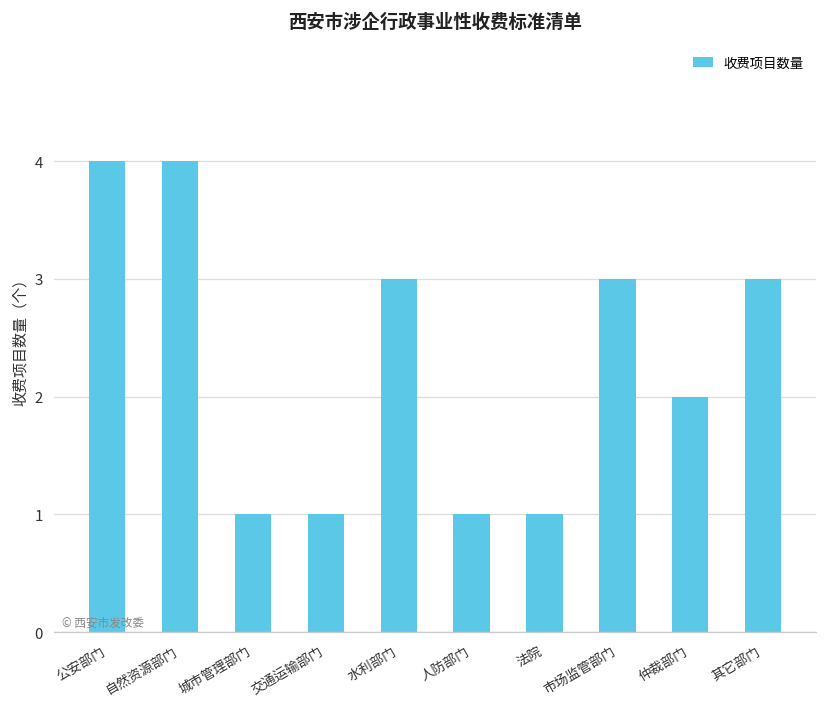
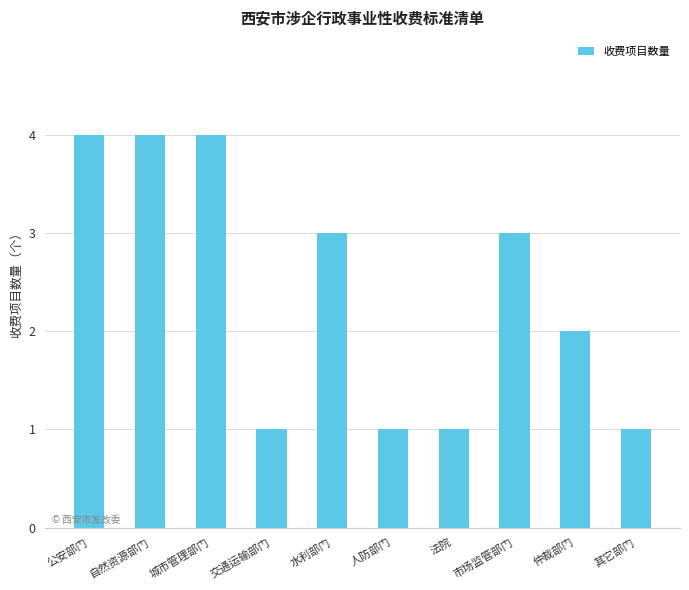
  {
    "公安部门": 4,
    "自然资源部门": 4,
-   "城市管理部门": 1,
+   "城市管理部门": 4,
    "交通运输部门": 1,
    "水利部门": 3,
    "人防部门": 1,
    "法院": 1,
    "市场监管部门": 3,
    "仲裁部门": 2,
-   "其它部门": 3
+   "其它部门": 1
  }
